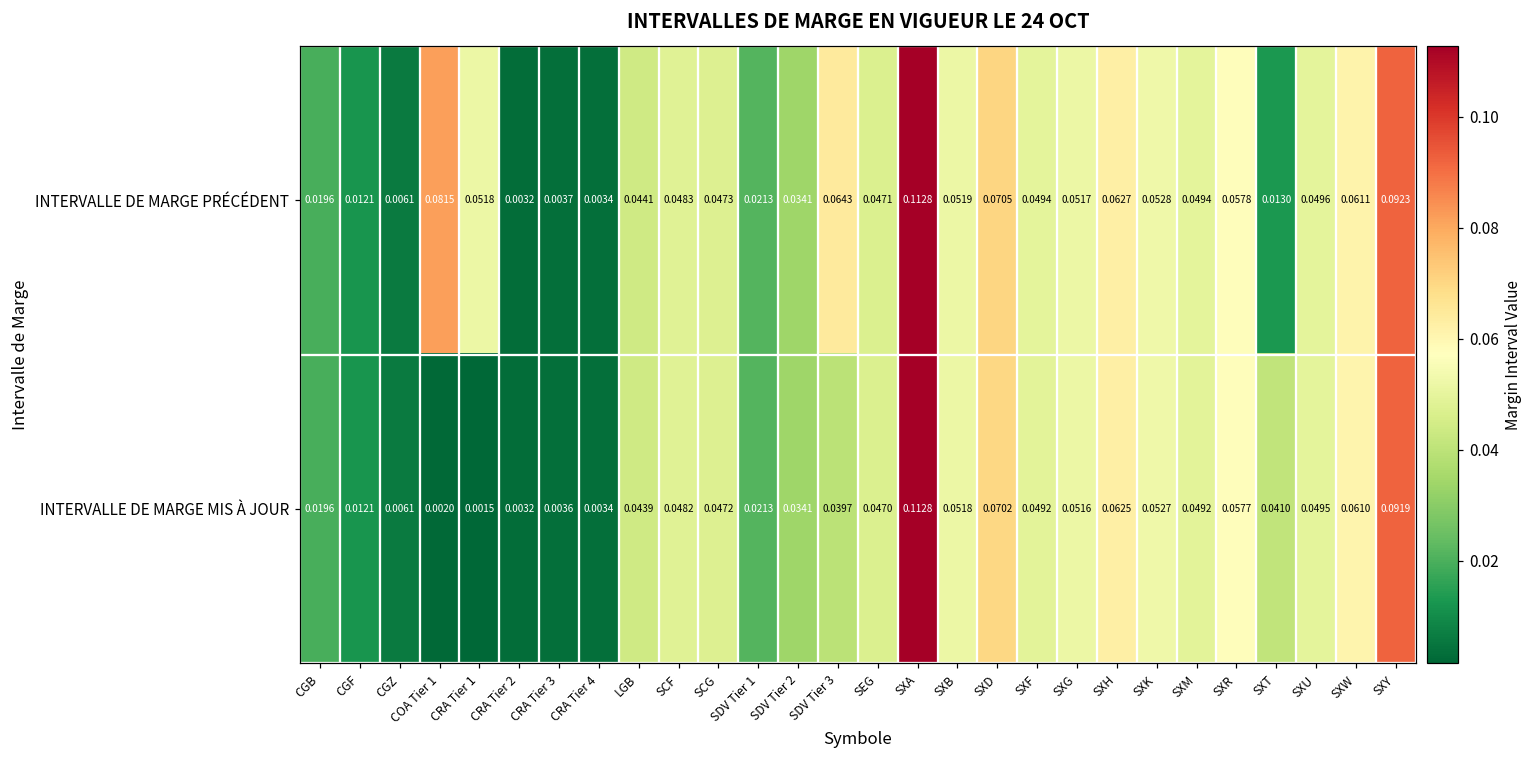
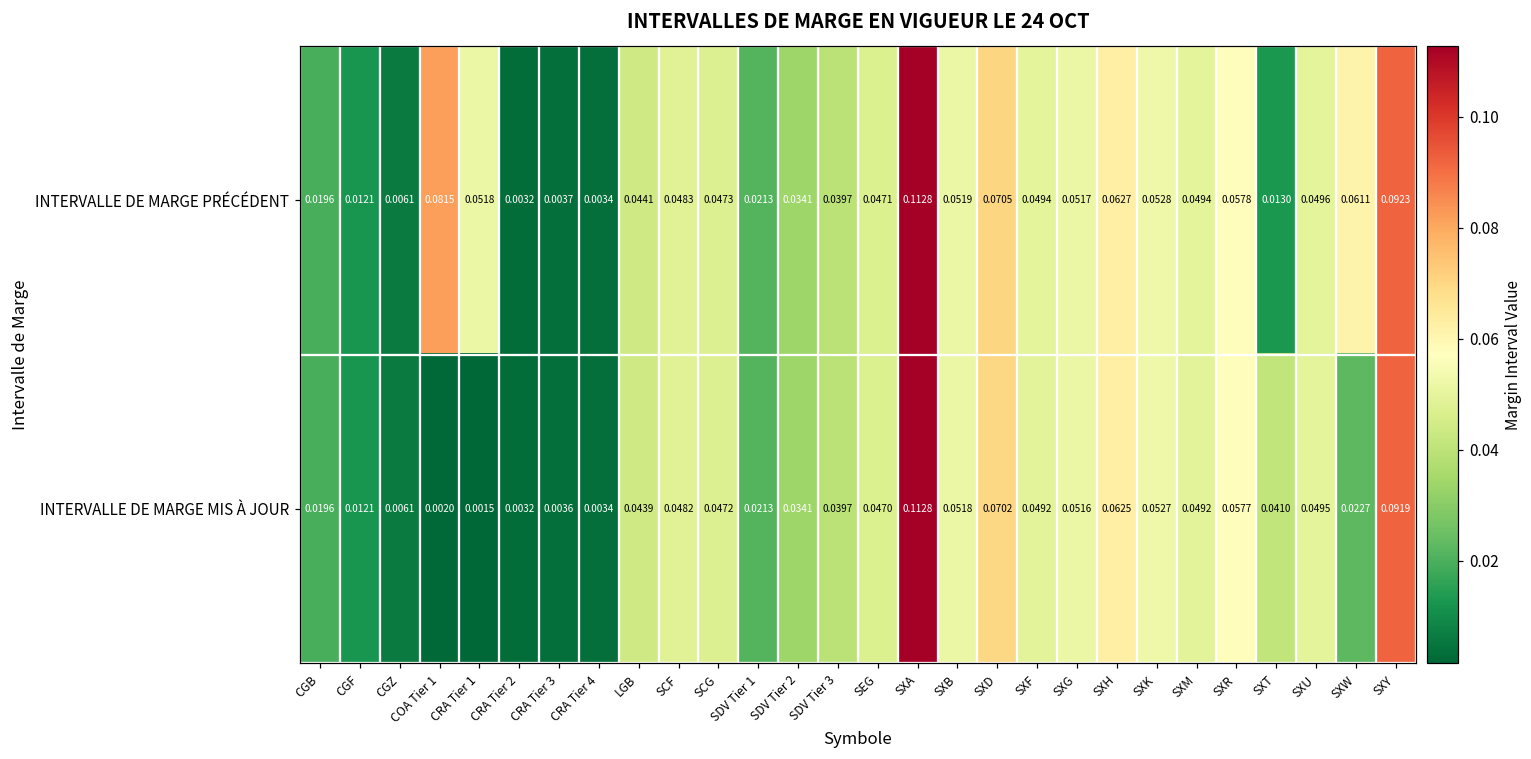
  {
    "INTERVALLE DE MARGE PRÉCÉDENT": {
      "CGB": 0.0196,
      "CGF": 0.0121,
      "CGZ": 0.0061,
      "COA Tier 1": 0.0815,
      "CRA Tier 1": 0.0518,
      "CRA Tier 2": 0.0032,
      "CRA Tier 3": 0.0037,
      "CRA Tier 4": 0.0034,
      "LGB": 0.0441,
      "SCF": 0.0483,
      "SCG": 0.0473,
      "SDV Tier 1": 0.0213,
      "SDV Tier 2": 0.0341,
-     "SDV Tier 3": 0.0643,
+     "SDV Tier 3": 0.0397,
      "SEG": 0.0471,
      "SXA": 0.1128,
      "SXB": 0.0519,
      "SXD": 0.0705,
      "SXF": 0.0494,
      "SXG": 0.0517,
      "SXH": 0.0627,
      "SXK": 0.0528,
      "SXM": 0.0494,
      "SXR": 0.0578,
      "SXT": 0.0130,
      "SXU": 0.0496,
      "SXW": 0.0611,
      "SXY": 0.0923
    },
    "INTERVALLE DE MARGE MIS À JOUR": {
      "CGB": 0.0196,
      "CGF": 0.0121,
      "CGZ": 0.0061,
      "COA Tier 1": 0.0020,
      "CRA Tier 1": 0.0015,
      "CRA Tier 2": 0.0032,
      "CRA Tier 3": 0.0036,
      "CRA Tier 4": 0.0034,
      "LGB": 0.0439,
      "SCF": 0.0482,
      "SCG": 0.0472,
      "SDV Tier 1": 0.0213,
      "SDV Tier 2": 0.0341,
      "SDV Tier 3": 0.0397,
      "SEG": 0.0470,
      "SXA": 0.1128,
      "SXB": 0.0518,
      "SXD": 0.0702,
      "SXF": 0.0492,
      "SXG": 0.0516,
      "SXH": 0.0625,
      "SXK": 0.0527,
      "SXM": 0.0492,
      "SXR": 0.0577,
      "SXT": 0.0410,
      "SXU": 0.0495,
-     "SXW": 0.0610,
+     "SXW": 0.0227,
      "SXY": 0.0919
    }
  }
